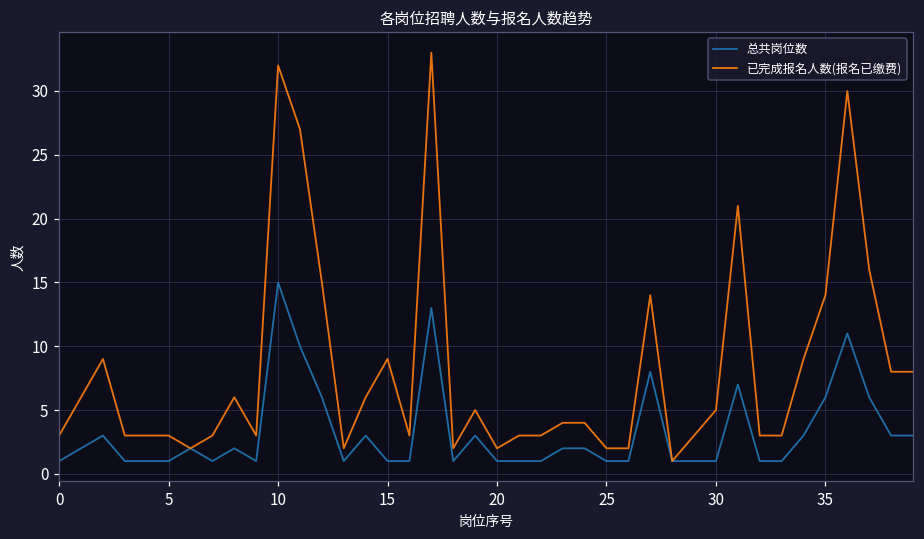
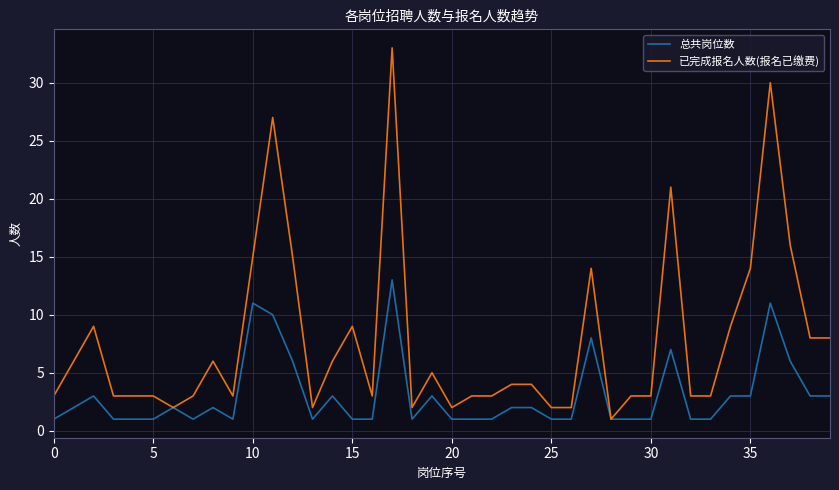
  {
    "总共岗位数": {
      "0": 1,
      "5": 1,
-     "10": 15,
+     "10": 11,
      "15": 1,
      "20": 1,
      "25": 1,
      "30": 1,
-     "35": 6
+     "35": 3
    },
    "已完成报名人数(报名已缴费)": {
      "0": 3,
      "5": 3,
-     "10": 32,
+     "10": 15,
      "15": 9,
      "20": 2,
      "25": 2,
-     "30": 5,
+     "30": 3,
      "35": 14
    }
  }
